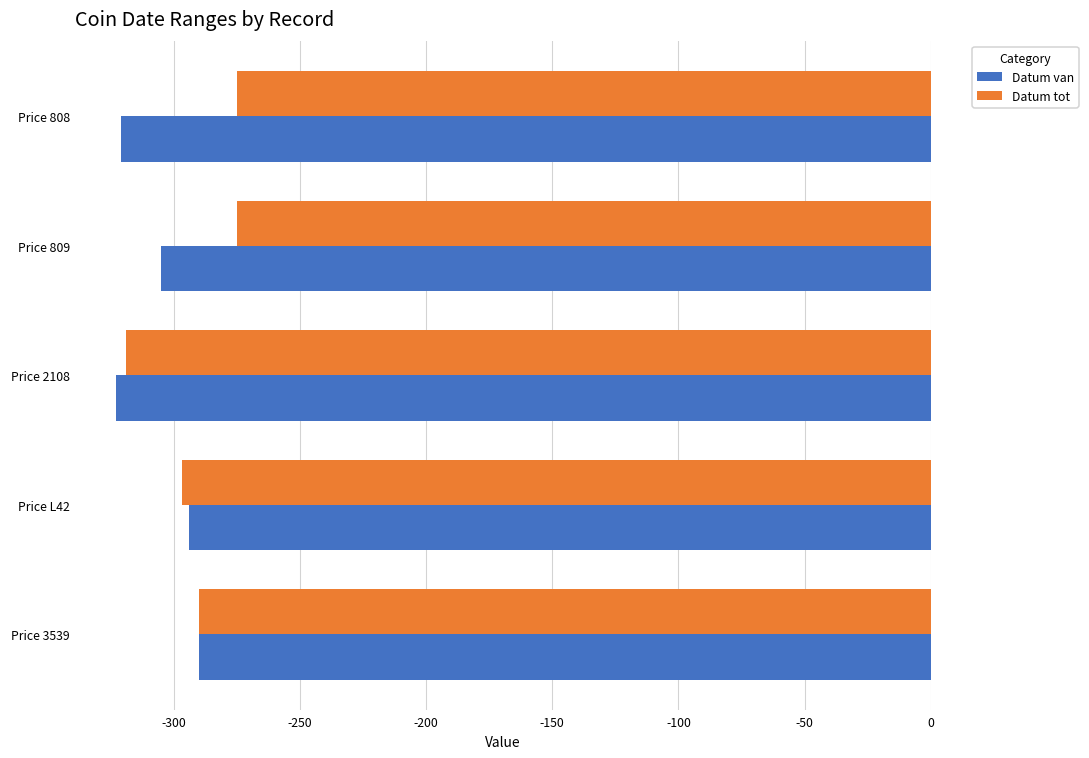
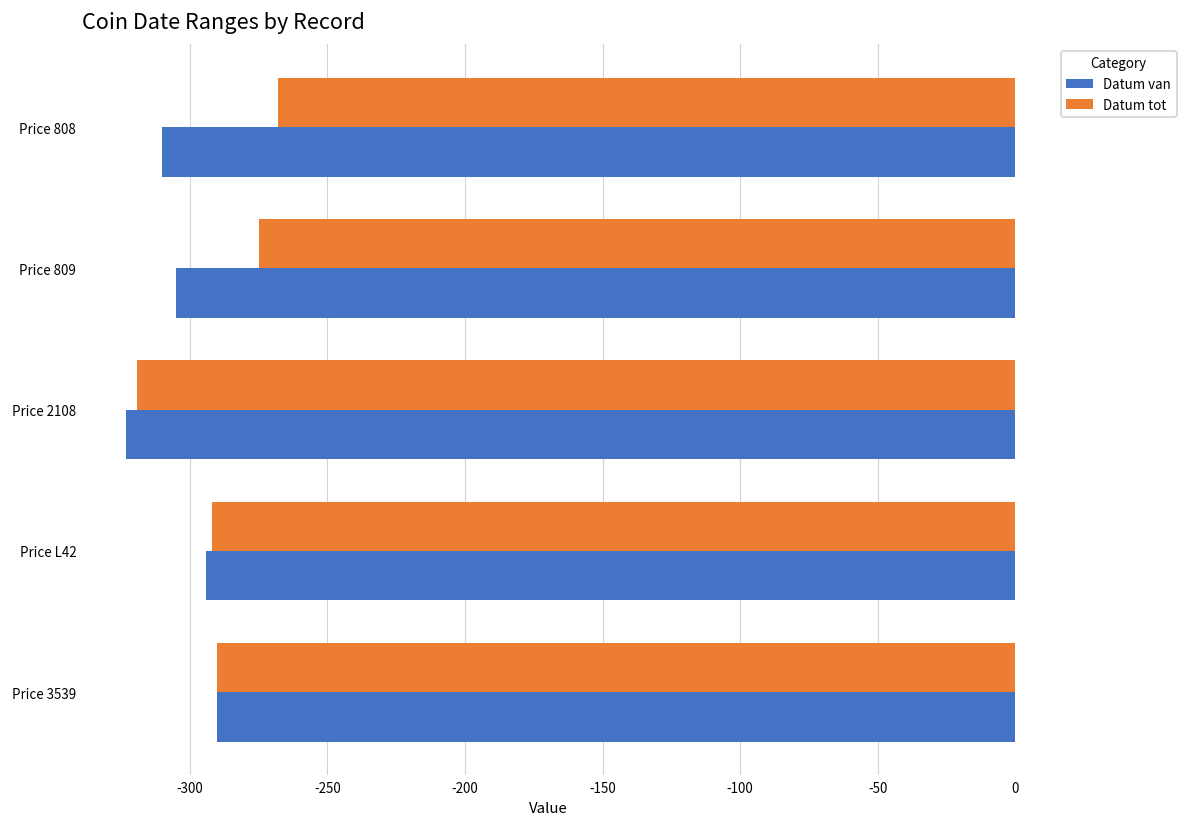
  {
    "Datum van": {
-     "Price 808": -321,
+     "Price 808": -310,
      "Price 809": -305,
      "Price 2108": -323,
      "Price L42": -294,
      "Price 3539": -290
    },
    "Datum tot": {
-     "Price 808": -275,
+     "Price 808": -268,
      "Price 809": -275,
      "Price 2108": -319,
-     "Price L42": -297,
+     "Price L42": -292,
      "Price 3539": -290
    }
  }
